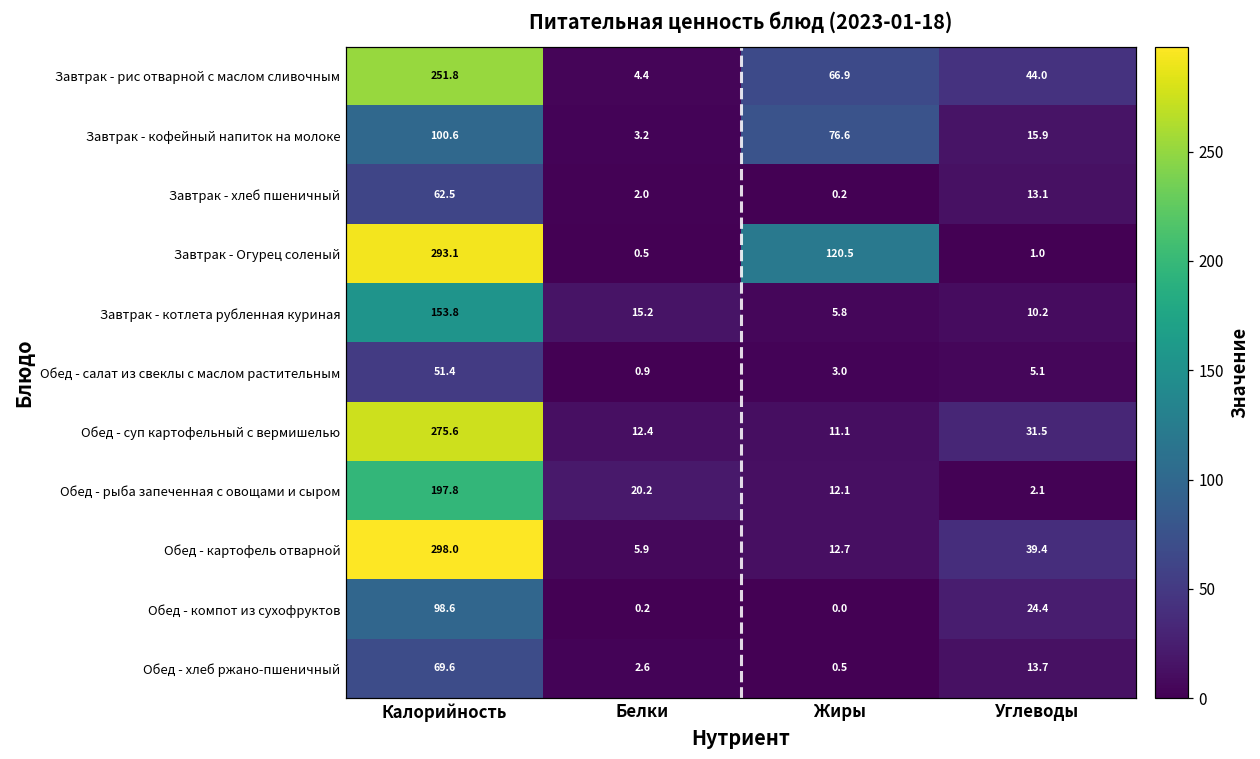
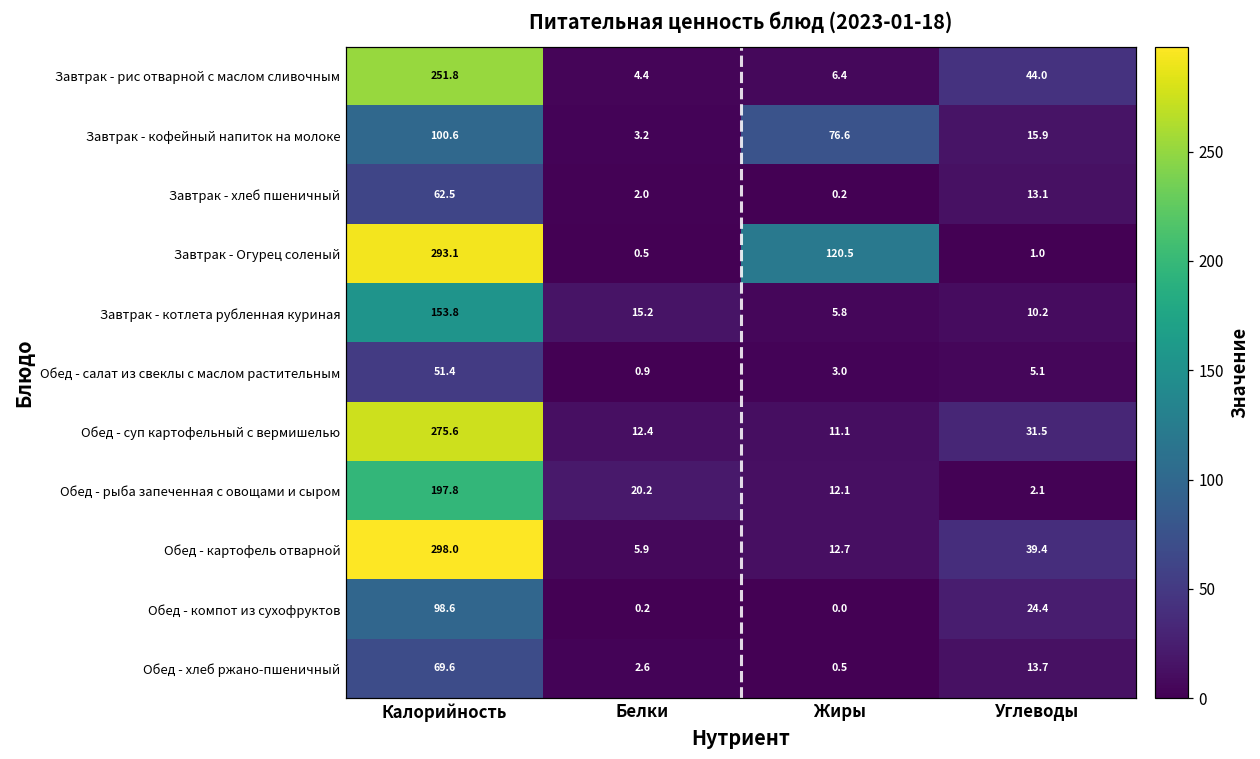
  {
    "Завтрак - рис отварной с маслом сливочным": {
      "Калорийность": 251.8,
      "Белки": 4.4,
-     "Жиры": 66.9,
+     "Жиры": 6.4,
      "Углеводы": 44.0
    },
    "Завтрак - кофейный напиток на молоке": {
      "Калорийность": 100.6,
      "Белки": 3.2,
      "Жиры": 76.6,
      "Углеводы": 15.9
    },
    "Завтрак - хлеб пшеничный": {
      "Калорийность": 62.5,
      "Белки": 2.0,
      "Жиры": 0.2,
      "Углеводы": 13.1
    },
    "Завтрак - Огурец соленый": {
      "Калорийность": 293.1,
      "Белки": 0.5,
      "Жиры": 120.5,
      "Углеводы": 1.0
    },
    "Завтрак - котлета рубленная куриная": {
      "Калорийность": 153.8,
      "Белки": 15.2,
      "Жиры": 5.8,
      "Углеводы": 10.2
    },
    "Обед - салат из свеклы с маслом растительным": {
      "Калорийность": 51.4,
      "Белки": 0.9,
      "Жиры": 3.0,
      "Углеводы": 5.1
    },
    "Обед - суп картофельный с вермишелью": {
      "Калорийность": 275.6,
      "Белки": 12.4,
      "Жиры": 11.1,
      "Углеводы": 31.5
    },
    "Обед - рыба запеченная с овощами и сыром": {
      "Калорийность": 197.8,
      "Белки": 20.2,
      "Жиры": 12.1,
      "Углеводы": 2.1
    },
    "Обед - картофель отварной": {
      "Калорийность": 298.0,
      "Белки": 5.9,
      "Жиры": 12.7,
      "Углеводы": 39.4
    },
    "Обед - компот из сухофруктов": {
      "Калорийность": 98.6,
      "Белки": 0.2,
      "Жиры": 0.0,
      "Углеводы": 24.4
    },
    "Обед - хлеб ржано-пшеничный": {
      "Калорийность": 69.6,
      "Белки": 2.6,
      "Жиры": 0.5,
      "Углеводы": 13.7
    }
  }
